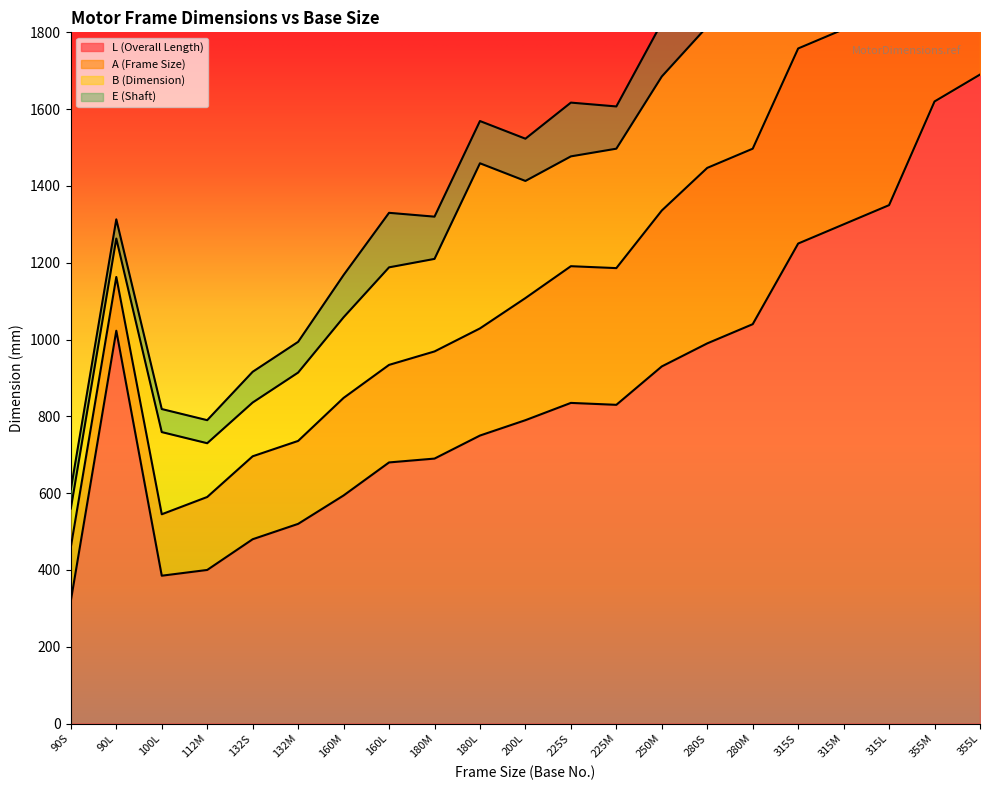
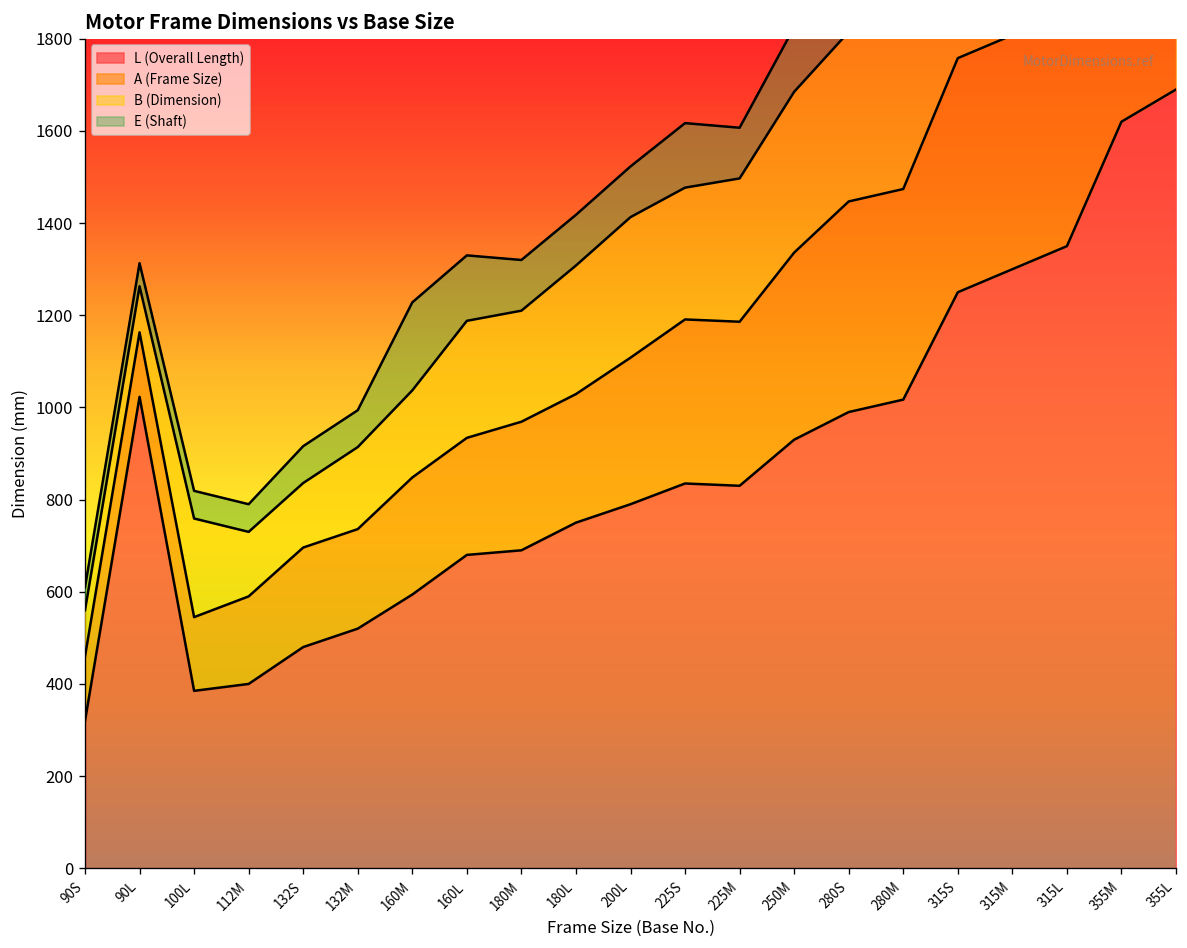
  {
    "L (Overall Length)": {
      "90S": 320,
      "90L": 1020,
      "100L": 390,
      "112M": 400,
      "132S": 480,
      "132M": 520,
      "160M": 590,
      "160L": 680,
      "180M": 690,
      "180L": 750,
      "200L": 790,
      "225S": 840,
      "225M": 830,
      "250M": 930,
      "280S": 990,
-     "280M": 1040,
+     "280M": 1020,
      "315S": 1250,
      "315M": 1300,
      "315L": 1350,
      "355M": 1620,
      "355L": 1690
    },
    "A (Frame Size)": {
      "90S": 140,
      "90L": 140,
      "100L": 160,
      "112M": 190,
      "132S": 220,
      "132M": 220,
      "160M": 250,
      "160L": 250,
      "180M": 280,
      "180L": 280,
      "200L": 320,
      "225S": 360,
      "225M": 360,
      "250M": 410,
      "280S": 460,
      "280M": 460,
      "315S": 510
    },
    "B (Dimension)": {
      "90S": 100,
      "90L": 100,
      "100L": 210,
      "112M": 140,
      "132S": 140,
      "132M": 180,
-     "160M": 210,
+     "160M": 190,
      "160L": 250,
      "180M": 240,
-     "180L": 430,
+     "180L": 280,
      "200L": 310,
      "225S": 290,
      "225M": 310,
      "250M": 350
    },
    "E (Shaft)": {
      "90S": 50,
      "90L": 50,
      "100L": 60,
      "112M": 60,
      "132S": 80,
      "132M": 80,
-     "160M": 110,
+     "160M": 190,
      "160L": 140,
      "180M": 110,
      "180L": 110,
      "200L": 110,
      "225S": 140,
      "225M": 110
    }
  }
